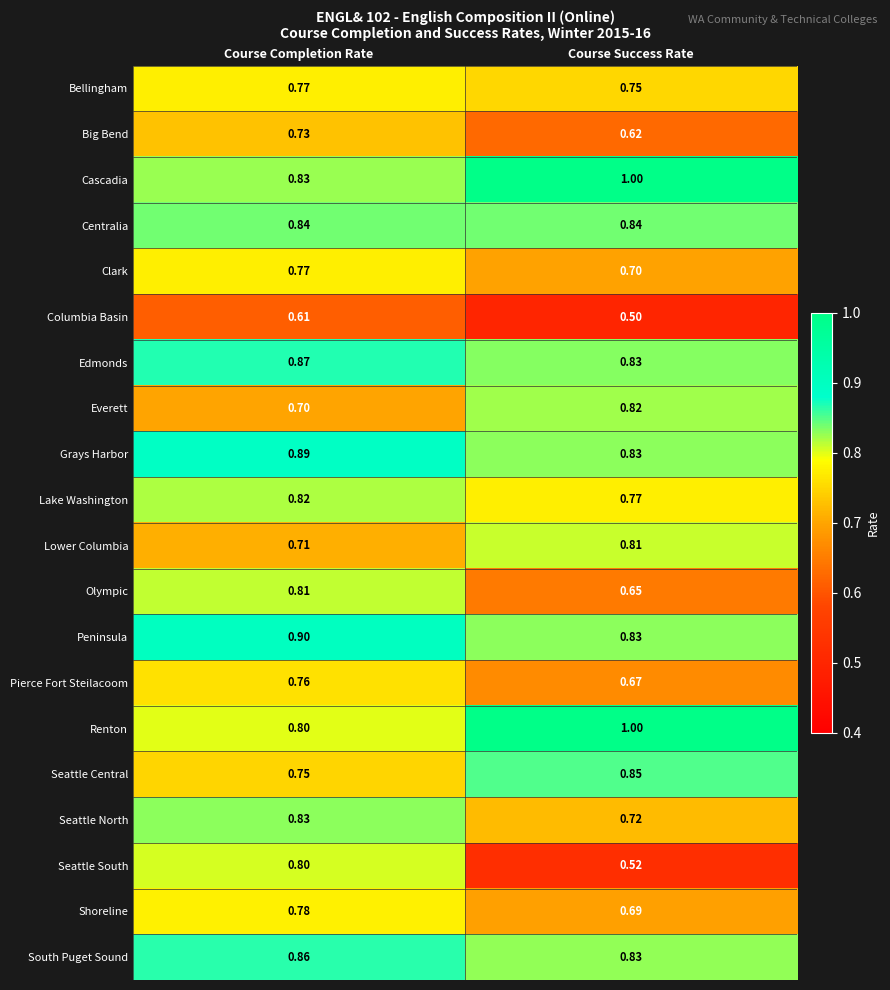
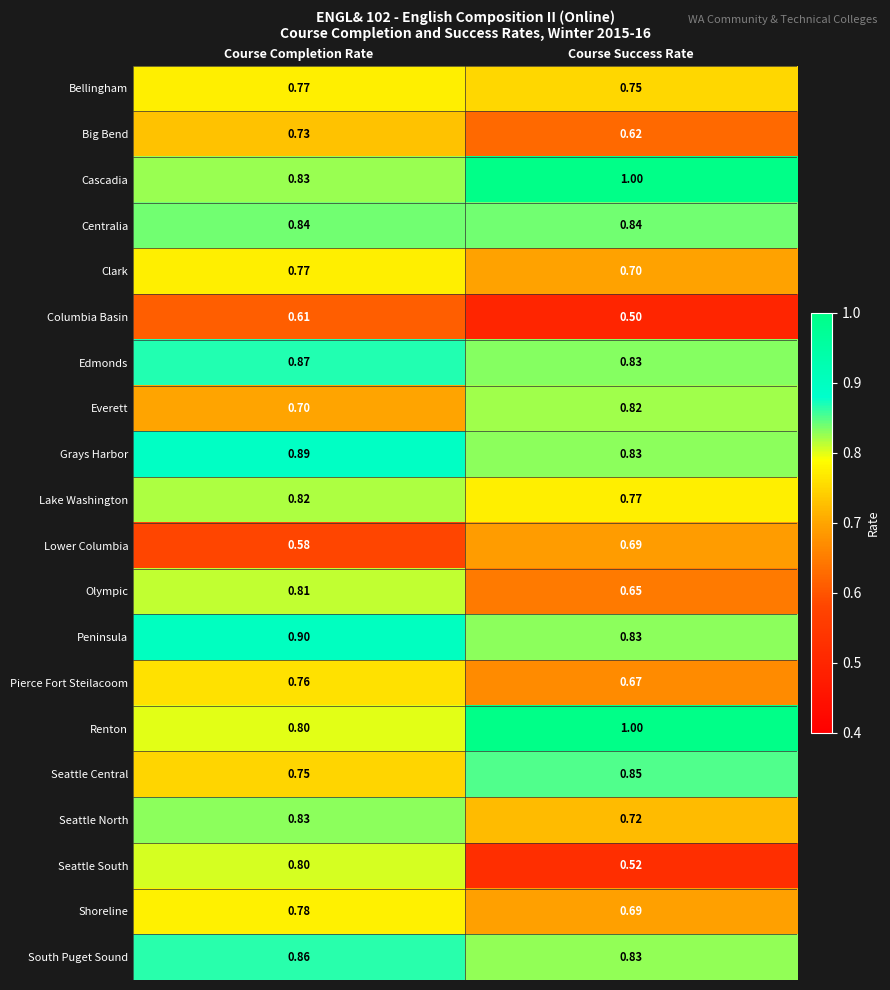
  {
    "Bellingham": {
      "Course Completion Rate": 0.77,
      "Course Success Rate": 0.75
    },
    "Big Bend": {
      "Course Completion Rate": 0.73,
      "Course Success Rate": 0.62
    },
    "Cascadia": {
      "Course Completion Rate": 0.83,
      "Course Success Rate": 1.00
    },
    "Centralia": {
      "Course Completion Rate": 0.84,
      "Course Success Rate": 0.84
    },
    "Clark": {
      "Course Completion Rate": 0.77,
      "Course Success Rate": 0.70
    },
    "Columbia Basin": {
      "Course Completion Rate": 0.61,
      "Course Success Rate": 0.50
    },
    "Edmonds": {
      "Course Completion Rate": 0.87,
      "Course Success Rate": 0.83
    },
    "Everett": {
      "Course Completion Rate": 0.70,
      "Course Success Rate": 0.82
    },
    "Grays Harbor": {
      "Course Completion Rate": 0.89,
      "Course Success Rate": 0.83
    },
    "Lake Washington": {
      "Course Completion Rate": 0.82,
      "Course Success Rate": 0.77
    },
    "Lower Columbia": {
-     "Course Completion Rate": 0.71,
-     "Course Success Rate": 0.81
+     "Course Completion Rate": 0.58,
+     "Course Success Rate": 0.69
    },
    "Olympic": {
      "Course Completion Rate": 0.81,
      "Course Success Rate": 0.65
    },
    "Peninsula": {
      "Course Completion Rate": 0.90,
      "Course Success Rate": 0.83
    },
    "Pierce Fort Steilacoom": {
      "Course Completion Rate": 0.76,
      "Course Success Rate": 0.67
    },
    "Renton": {
      "Course Completion Rate": 0.80,
      "Course Success Rate": 1.00
    },
    "Seattle Central": {
      "Course Completion Rate": 0.75,
      "Course Success Rate": 0.85
    },
    "Seattle North": {
      "Course Completion Rate": 0.83,
      "Course Success Rate": 0.72
    },
    "Seattle South": {
      "Course Completion Rate": 0.80,
      "Course Success Rate": 0.52
    },
    "Shoreline": {
      "Course Completion Rate": 0.78,
      "Course Success Rate": 0.69
    },
    "South Puget Sound": {
      "Course Completion Rate": 0.86,
      "Course Success Rate": 0.83
    }
  }
